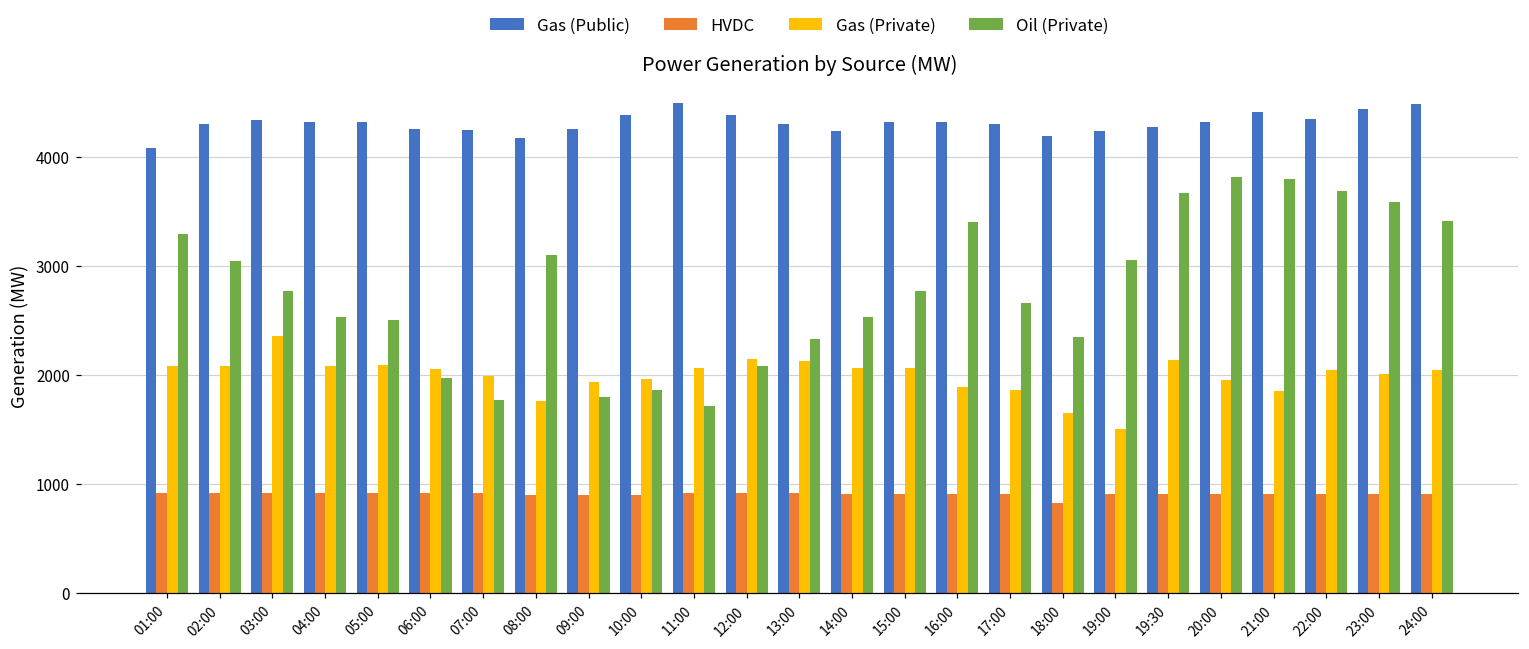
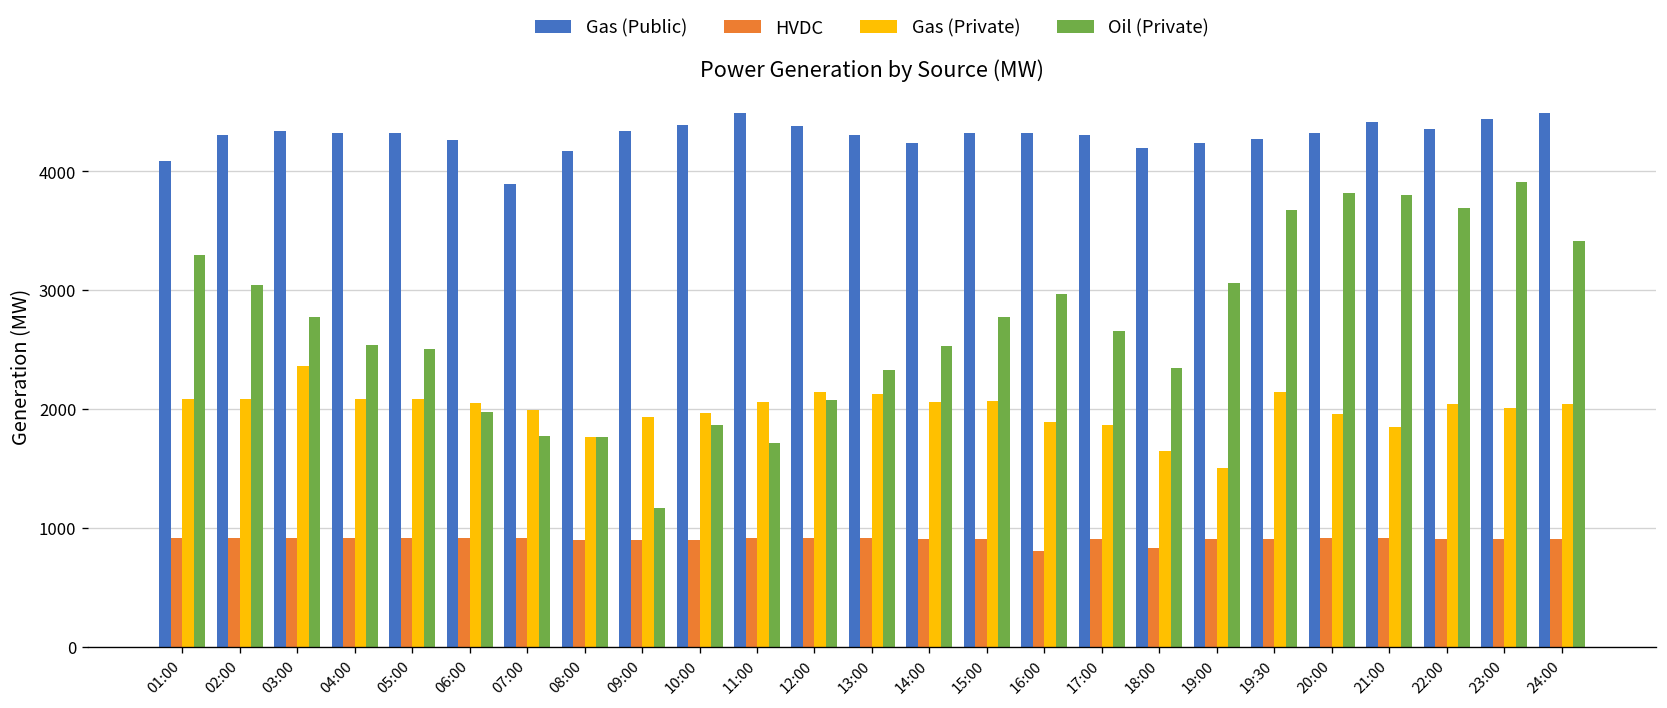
  {
    "Gas (Public)": {
      "01:00": 4100,
      "02:00": 4300,
      "03:00": 4300,
      "04:00": 4300,
      "05:00": 4300,
      "06:00": 4300,
-     "07:00": 4300,
+     "07:00": 3900,
      "08:00": 4200,
-     "09:00": 4250,
+     "09:00": 4340,
      "10:00": 4400,
      "11:00": 4500,
      "12:00": 4400,
      "13:00": 4300,
      "14:00": 4200,
      "15:00": 4300,
      "16:00": 4300,
      "17:00": 4300,
      "18:00": 4200,
      "19:00": 4200,
      "19:30": 4300,
      "20:00": 4300,
      "21:00": 4400,
      "22:00": 4400,
      "23:00": 4400,
      "24:00": 4500
    },
    "HVDC": {
      "01:00": 900,
      "02:00": 900,
      "03:00": 900,
      "04:00": 900,
      "05:00": 900,
      "06:00": 900,
      "07:00": 900,
      "08:00": 900,
      "09:00": 900,
      "10:00": 900,
      "11:00": 900,
      "12:00": 900,
      "13:00": 900,
      "14:00": 900,
      "15:00": 900,
-     "16:00": 900,
+     "16:00": 800,
      "17:00": 900,
      "18:00": 800,
      "19:00": 900,
      "19:30": 900,
      "20:00": 900,
      "21:00": 900,
      "22:00": 900,
      "23:00": 900,
      "24:00": 900
    },
    "Gas (Private)": {
      "01:00": 2100,
      "02:00": 2100,
      "03:00": 2400,
      "04:00": 2100,
      "05:00": 2100,
      "06:00": 2100,
      "07:00": 2000,
      "08:00": 1800,
      "09:00": 1900,
      "10:00": 2000,
      "11:00": 2100,
      "12:00": 2100,
      "13:00": 2100,
      "14:00": 2100,
      "15:00": 2100,
      "16:00": 1900,
      "17:00": 1900,
      "18:00": 1700,
      "19:00": 1500,
      "19:30": 2100,
      "20:00": 2000,
      "21:00": 1900,
      "22:00": 2000,
      "23:00": 2000,
      "24:00": 2000
    },
    "Oil (Private)": {
      "01:00": 3300,
      "02:00": 3000,
      "03:00": 2800,
      "04:00": 2500,
      "05:00": 2500,
      "06:00": 2000,
      "07:00": 1800,
-     "08:00": 3100,
-     "09:00": 1800,
+     "08:00": 1800,
+     "09:00": 1200,
      "10:00": 1900,
      "11:00": 1700,
      "12:00": 2100,
      "13:00": 2300,
      "14:00": 2500,
      "15:00": 2800,
-     "16:00": 3400,
+     "16:00": 3000,
      "17:00": 2700,
      "18:00": 2300,
      "19:00": 3100,
      "19:30": 3700,
      "20:00": 3800,
      "21:00": 3800,
      "22:00": 3700,
-     "23:00": 3600,
+     "23:00": 3900,
      "24:00": 3400
    }
  }
